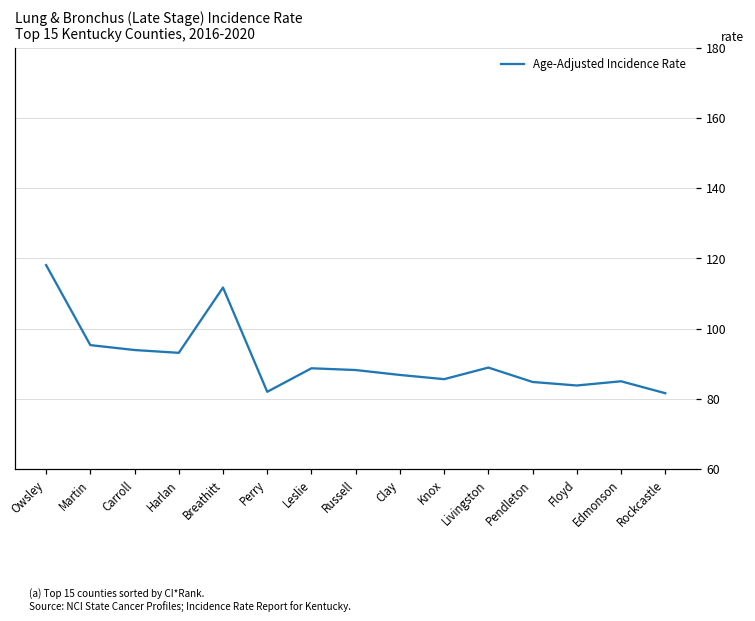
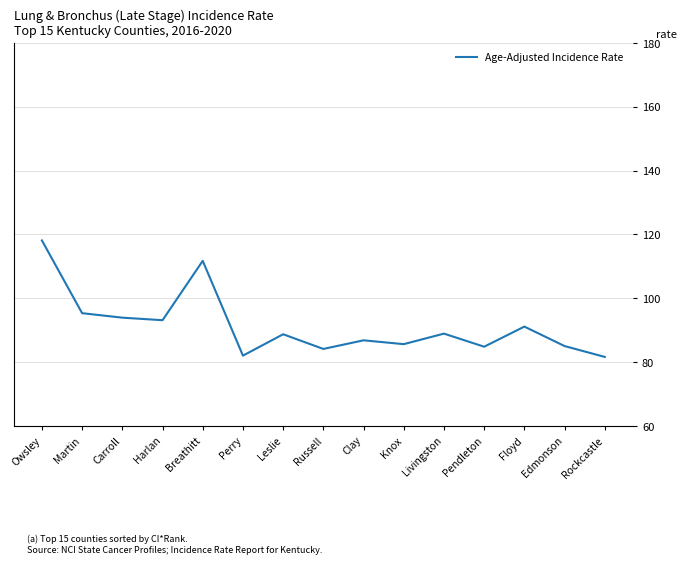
  {
    "Owsley": 118,
    "Martin": 95,
    "Carroll": 94,
    "Harlan": 93,
    "Breathitt": 112,
    "Perry": 82,
    "Leslie": 89,
-   "Russell": 88,
+   "Russell": 84,
    "Clay": 87,
    "Knox": 86,
    "Livingston": 89,
    "Pendleton": 85,
-   "Floyd": 84,
+   "Floyd": 91,
    "Edmonson": 85,
    "Rockcastle": 82
  }
